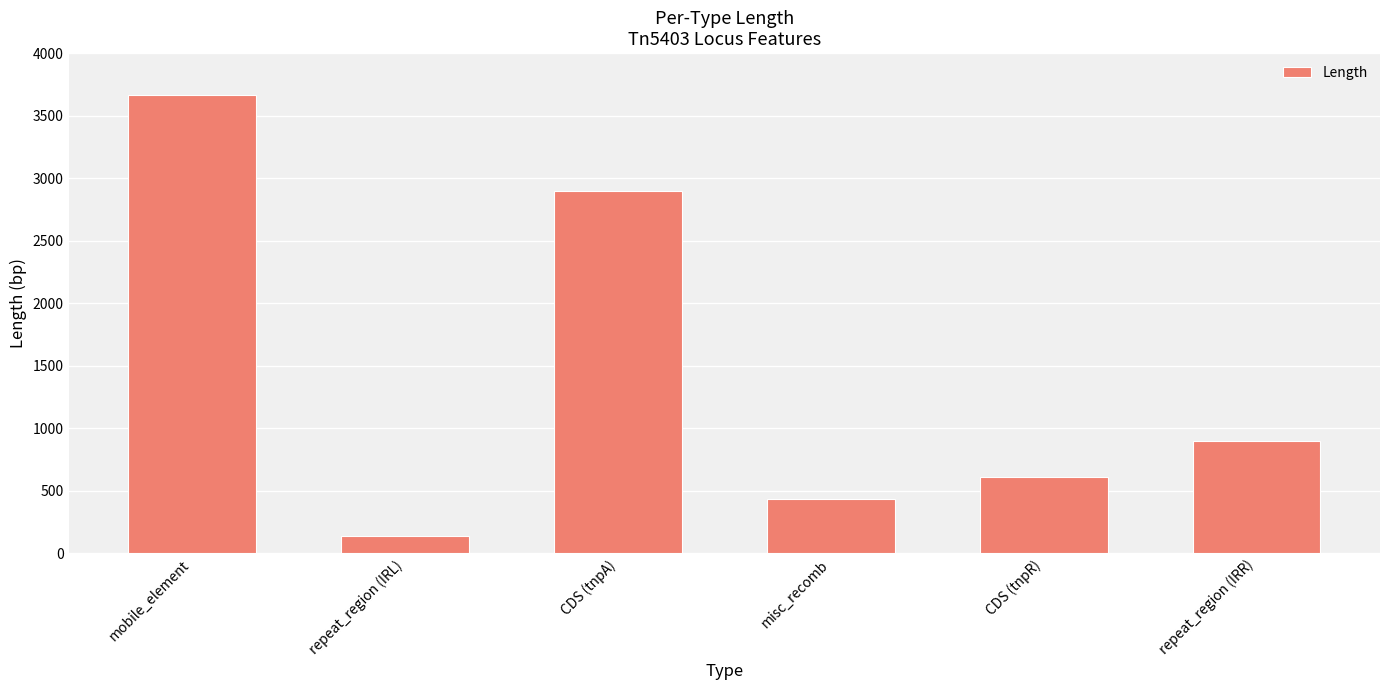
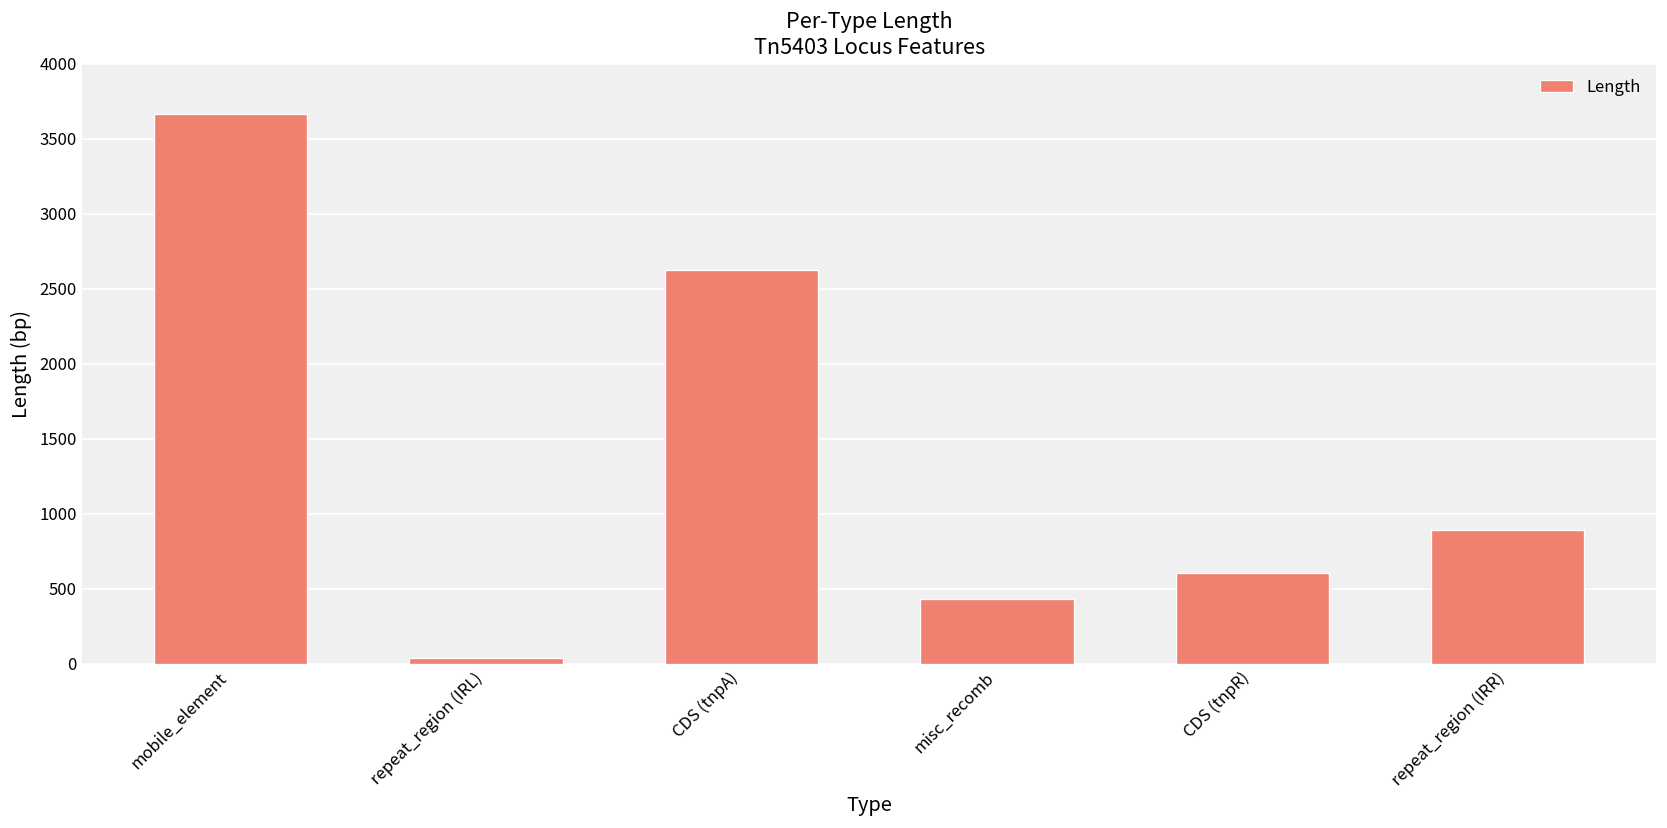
  {
    "mobile_element": 3660,
-   "repeat_region (IRL)": 130,
-   "CDS (tnpA)": 2900,
+   "repeat_region (IRL)": 40,
+   "CDS (tnpA)": 2630,
    "misc_recomb": 430,
    "CDS (tnpR)": 610,
    "repeat_region (IRR)": 890
  }
